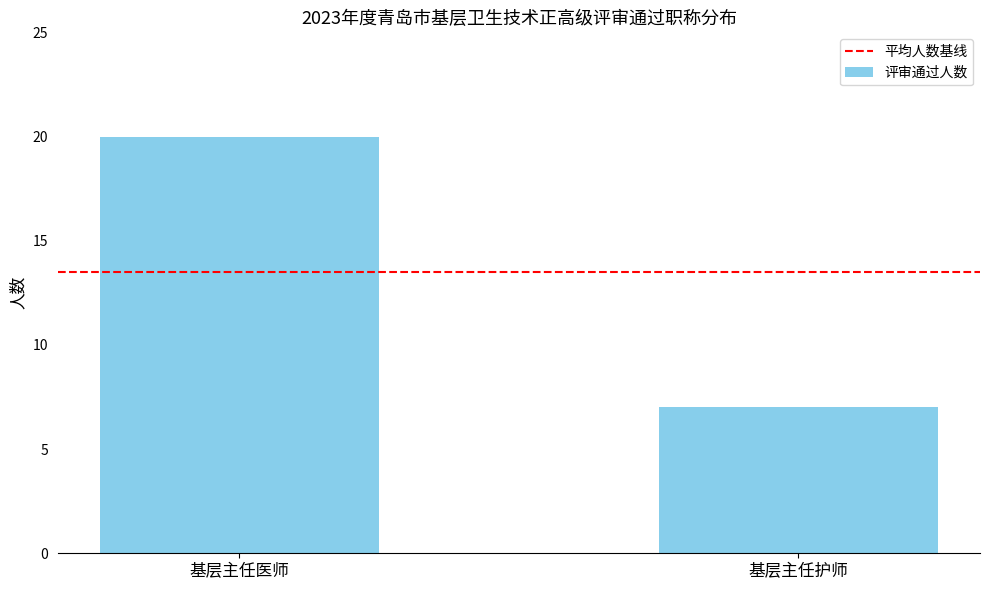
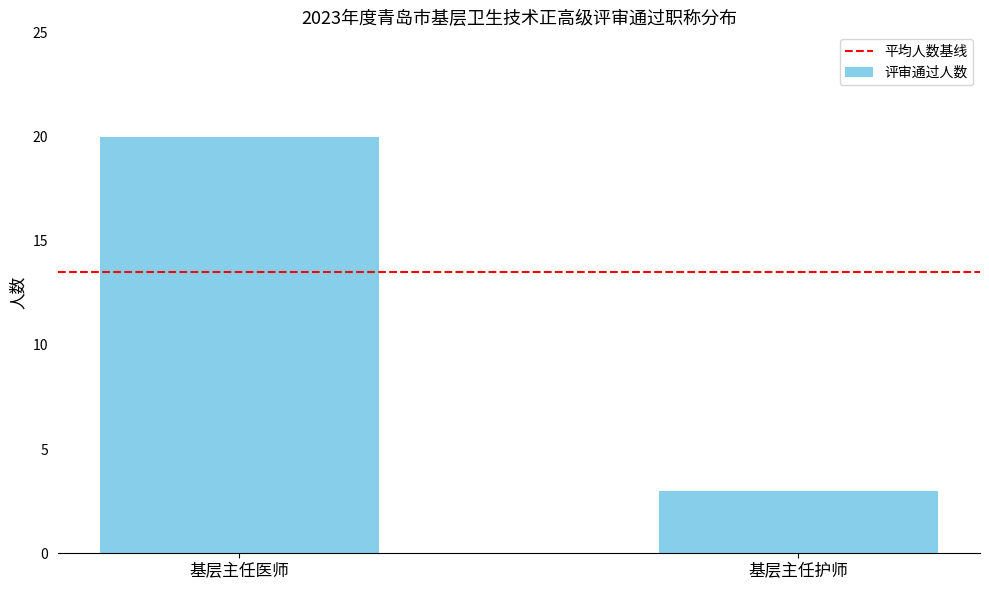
  {
    "基层主任医师": 20,
-   "基层主任护师": 7
+   "基层主任护师": 3
  }
